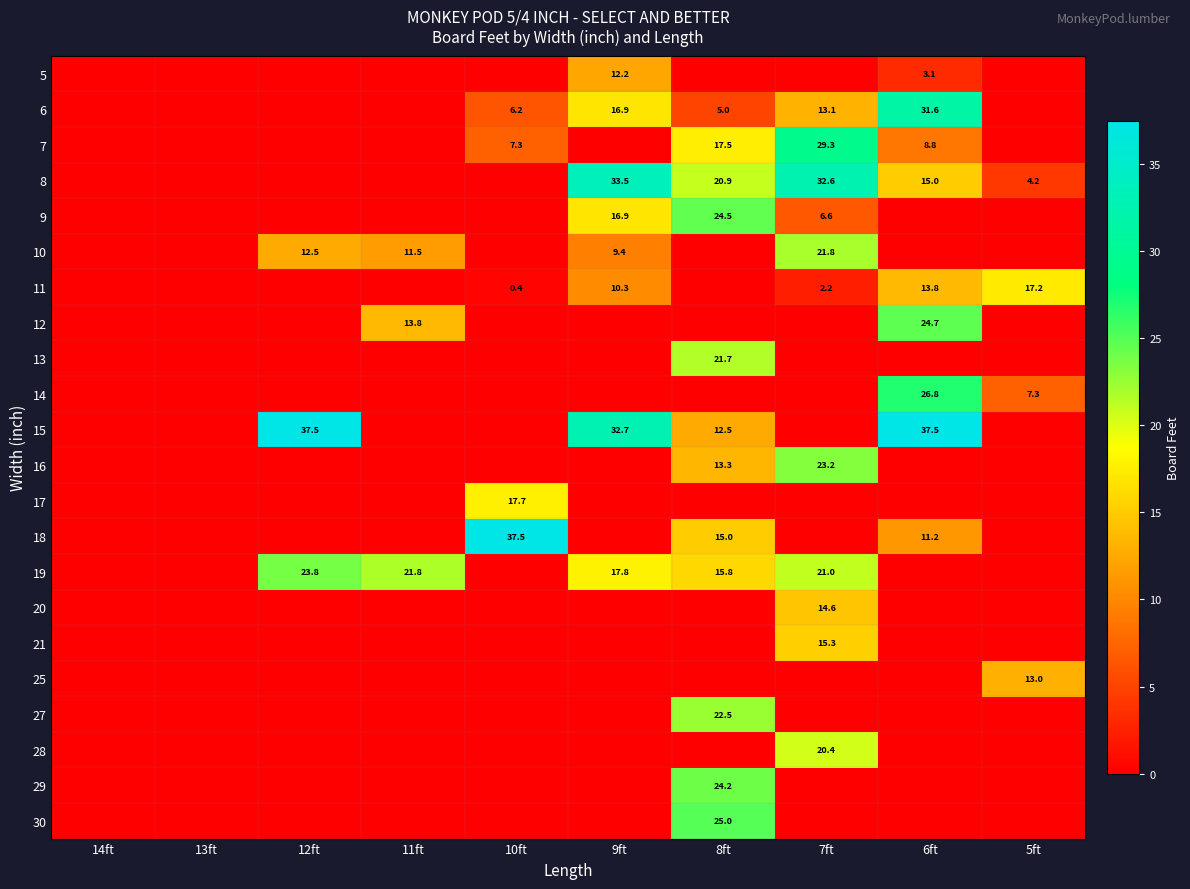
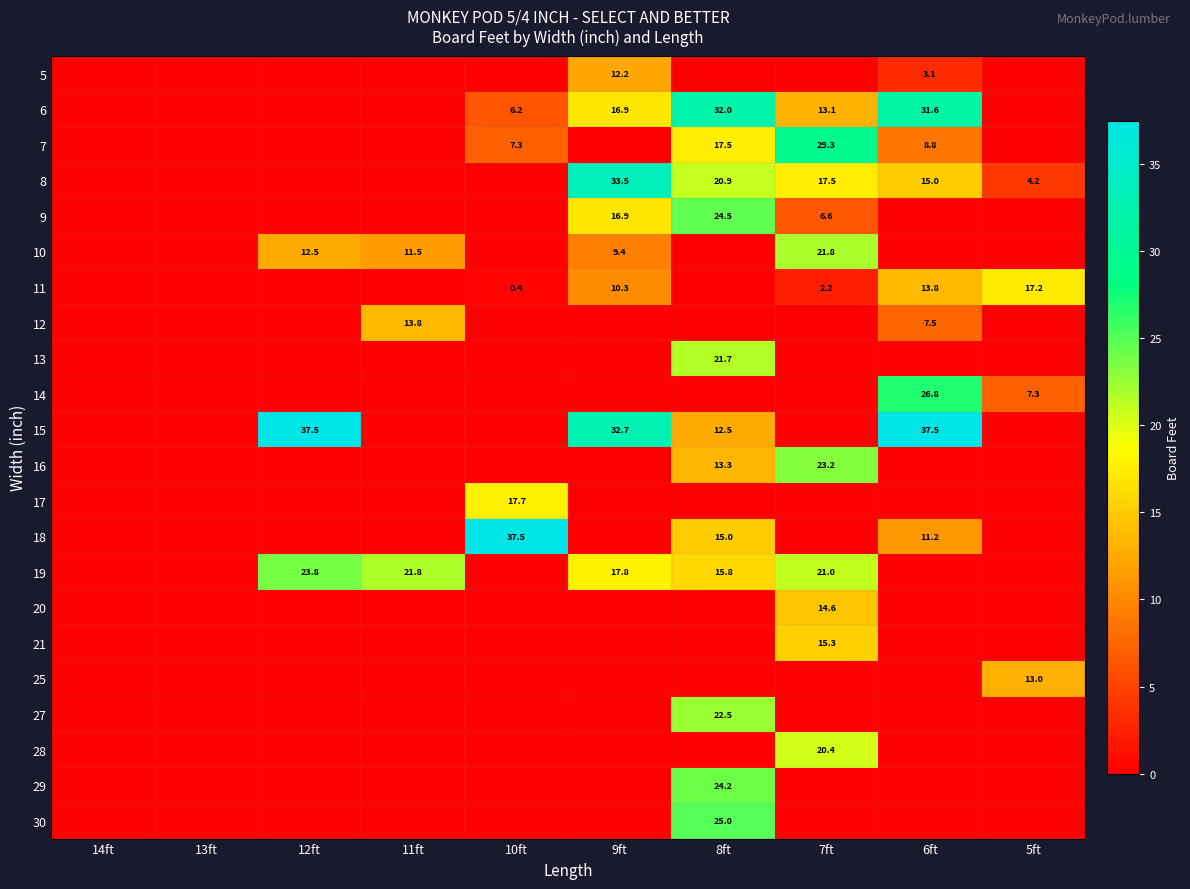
  {
    "5": {
      "9ft": 12.2,
      "6ft": 3.1
    },
    "6": {
      "10ft": 6.2,
      "9ft": 16.9,
-     "8ft": 5.0,
+     "8ft": 32.0,
      "7ft": 13.1,
      "6ft": 31.6
    },
    "7": {
      "10ft": 7.3,
      "8ft": 17.5,
      "7ft": 29.3,
      "6ft": 8.8
    },
    "8": {
      "9ft": 33.5,
      "8ft": 20.9,
-     "7ft": 32.6,
+     "7ft": 17.5,
      "6ft": 15.0,
      "5ft": 4.2
    },
    "9": {
      "9ft": 16.9,
      "8ft": 24.5,
      "7ft": 6.6
    },
    "10": {
      "12ft": 12.5,
      "11ft": 11.5,
      "9ft": 9.4,
      "7ft": 21.8
    },
    "11": {
      "10ft": 0.4,
      "9ft": 10.3,
      "7ft": 2.2,
      "6ft": 13.8,
      "5ft": 17.2
    },
    "12": {
      "11ft": 13.8,
-     "6ft": 24.7
+     "6ft": 7.5
    },
    "13": {
      "8ft": 21.7
    },
    "14": {
      "6ft": 26.8,
      "5ft": 7.3
    },
    "15": {
      "12ft": 37.5,
      "9ft": 32.7,
      "8ft": 12.5,
      "6ft": 37.5
    },
    "16": {
      "8ft": 13.3,
      "7ft": 23.2
    },
    "17": {
      "10ft": 17.7
    },
    "18": {
      "10ft": 37.5,
      "8ft": 15.0,
      "6ft": 11.2
    },
    "19": {
      "12ft": 23.8,
      "11ft": 21.8,
      "9ft": 17.8,
      "8ft": 15.8,
      "7ft": 21.0
    },
    "20": {
      "7ft": 14.6
    },
    "21": {
      "7ft": 15.3
    },
    "25": {
      "5ft": 13.0
    },
    "27": {
      "8ft": 22.5
    },
    "28": {
      "7ft": 20.4
    },
    "29": {
      "8ft": 24.2
    },
    "30": {
      "8ft": 25.0
    }
  }
